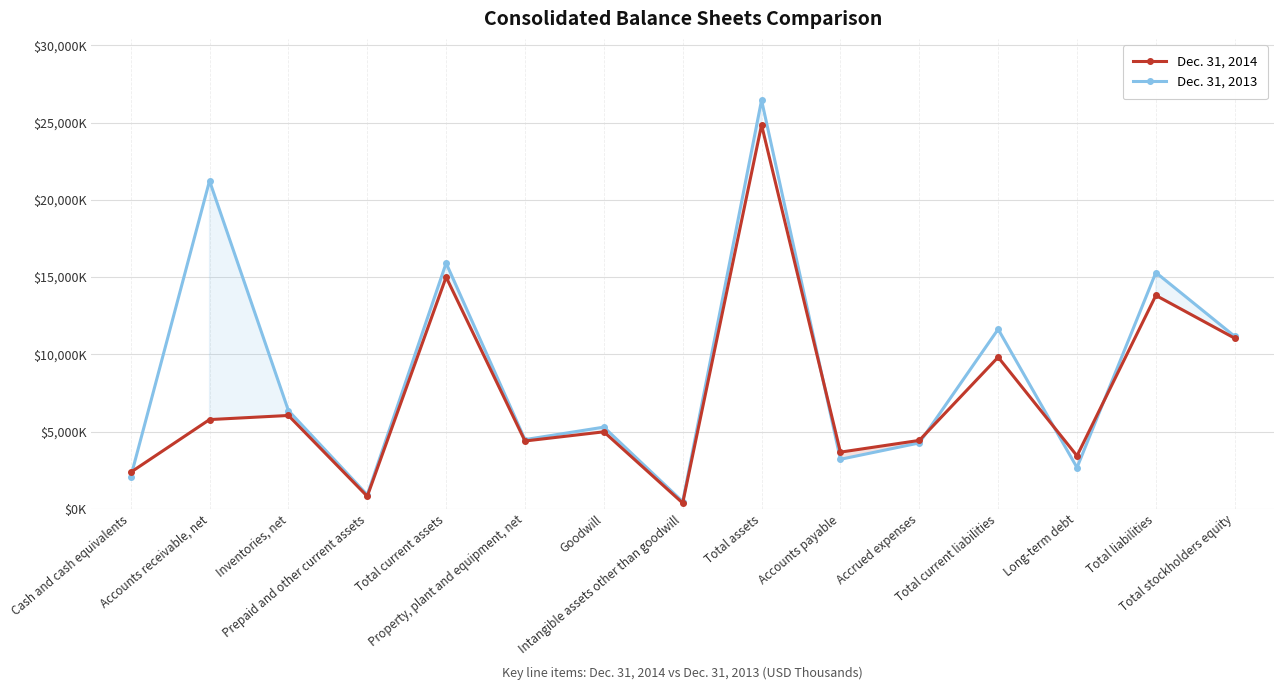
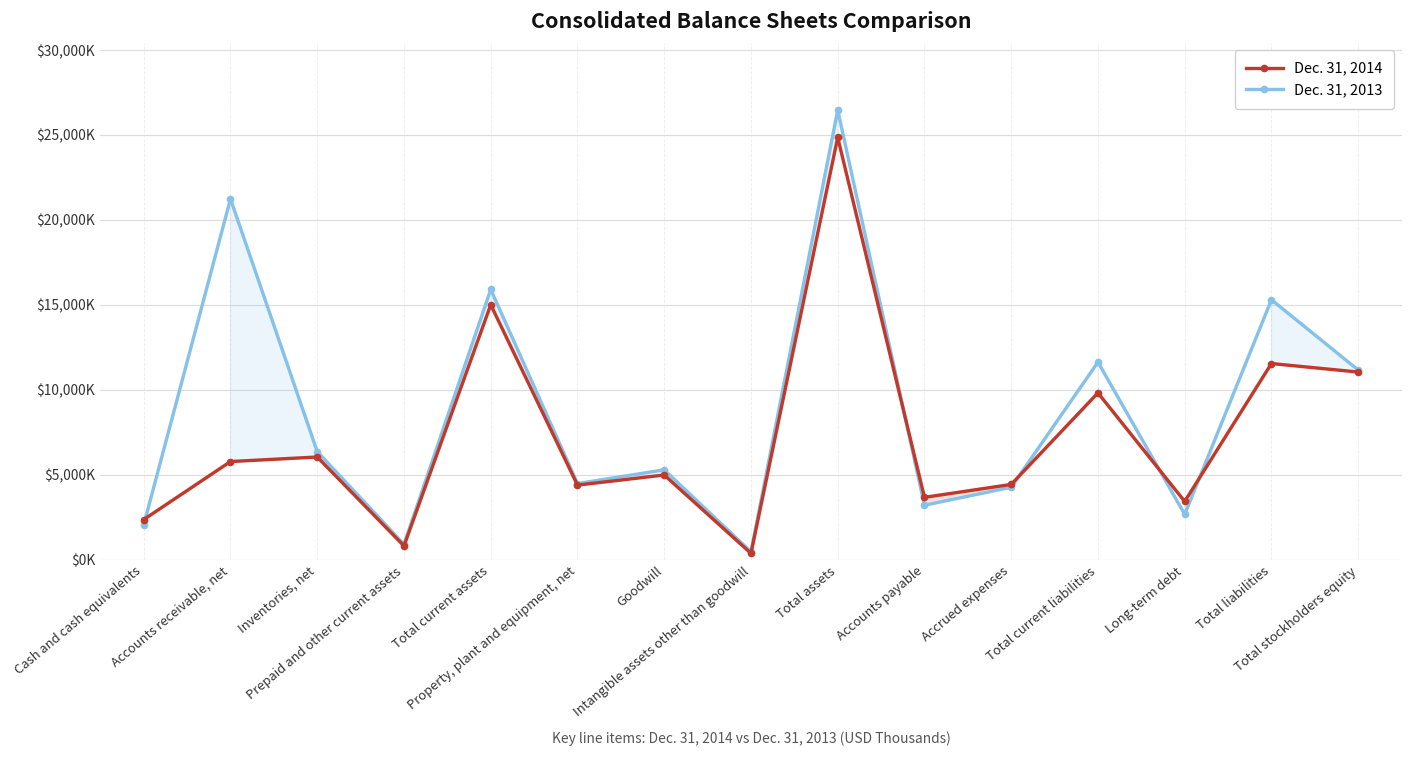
  {
    "Dec. 31, 2014": {
      "Cash and cash equivalents": "$2,400,000",
      "Accounts receivable, net": "$5,800,000",
      "Inventories, net": "$6,000,000",
      "Total current assets": "$15,000,000",
      "Goodwill": "$5,000,000",
      "Total assets": "$24,900,000",
      "Accounts payable": "$3,700,000",
      "Total current liabilities": "$9,800,000",
      "Long-term debt": "$3,400,000",
-     "Total liabilities": "$13,800,000"
+     "Total liabilities": "$11,500,000"
    },
    "Dec. 31, 2013": {
      "Cash and cash equivalents": "$2,000,000",
      "Accounts receivable, net": "$21,200,000",
      "Inventories, net": "$6,400,000",
      "Total current assets": "$15,900,000",
      "Goodwill": "$5,300,000",
      "Total assets": "$26,500,000",
      "Accounts payable": "$3,200,000",
      "Total current liabilities": "$11,600,000",
      "Long-term debt": "$2,700,000",
      "Total liabilities": "$15,300,000"
    }
  }
